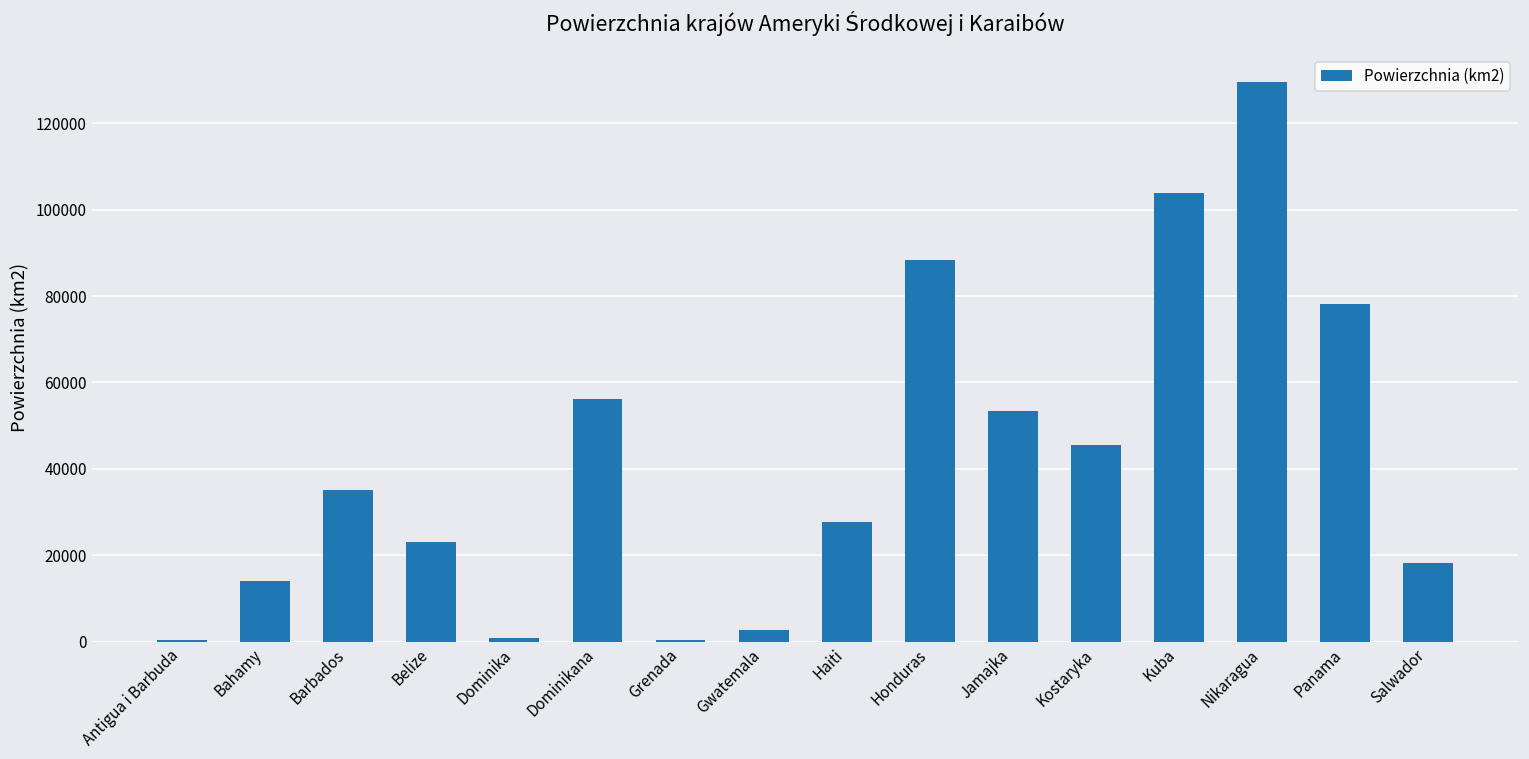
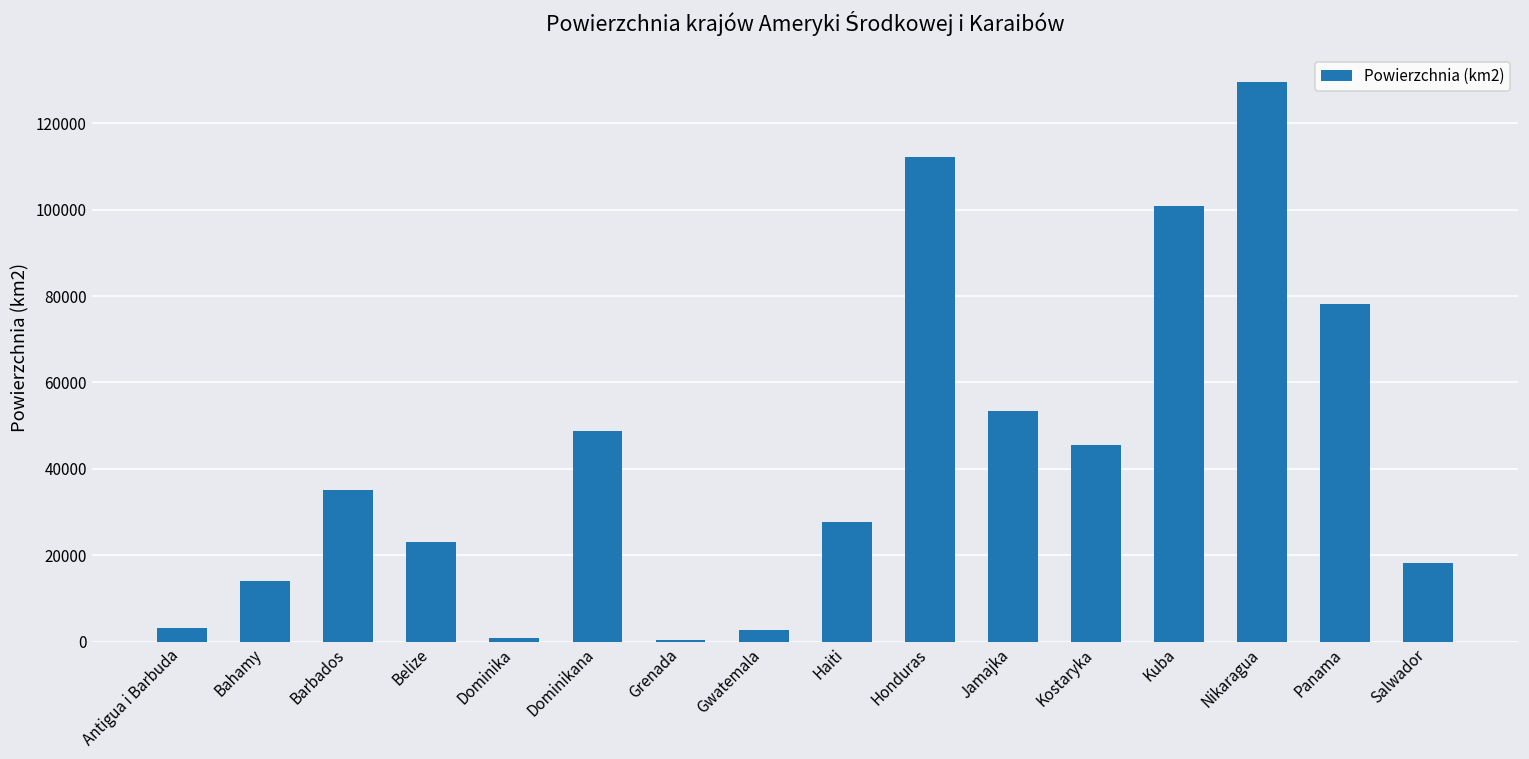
  {
-   "Antigua i Barbuda": 0,
+   "Antigua i Barbuda": 3000,
    "Bahamy": 14000,
    "Barbados": 35000,
    "Belize": 23000,
    "Dominika": 1000,
-   "Dominikana": 56000,
+   "Dominikana": 49000,
    "Gwatemala": 3000,
    "Haiti": 28000,
-   "Honduras": 88000,
+   "Honduras": 112000,
    "Jamajka": 53000,
    "Kostaryka": 45000,
-   "Kuba": 104000,
+   "Kuba": 101000,
    "Nikaragua": 129000,
    "Panama": 78000,
    "Salwador": 18000
  }
